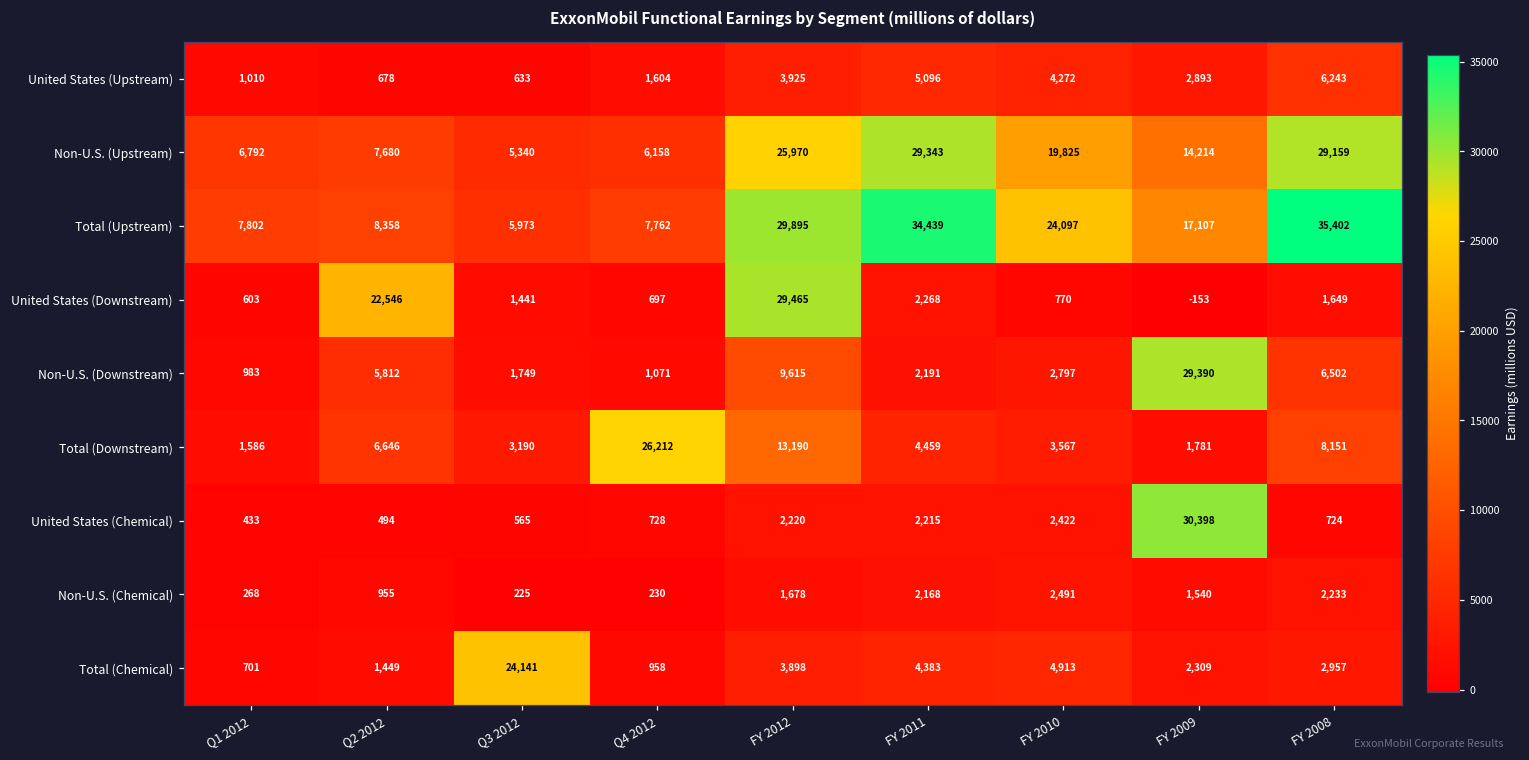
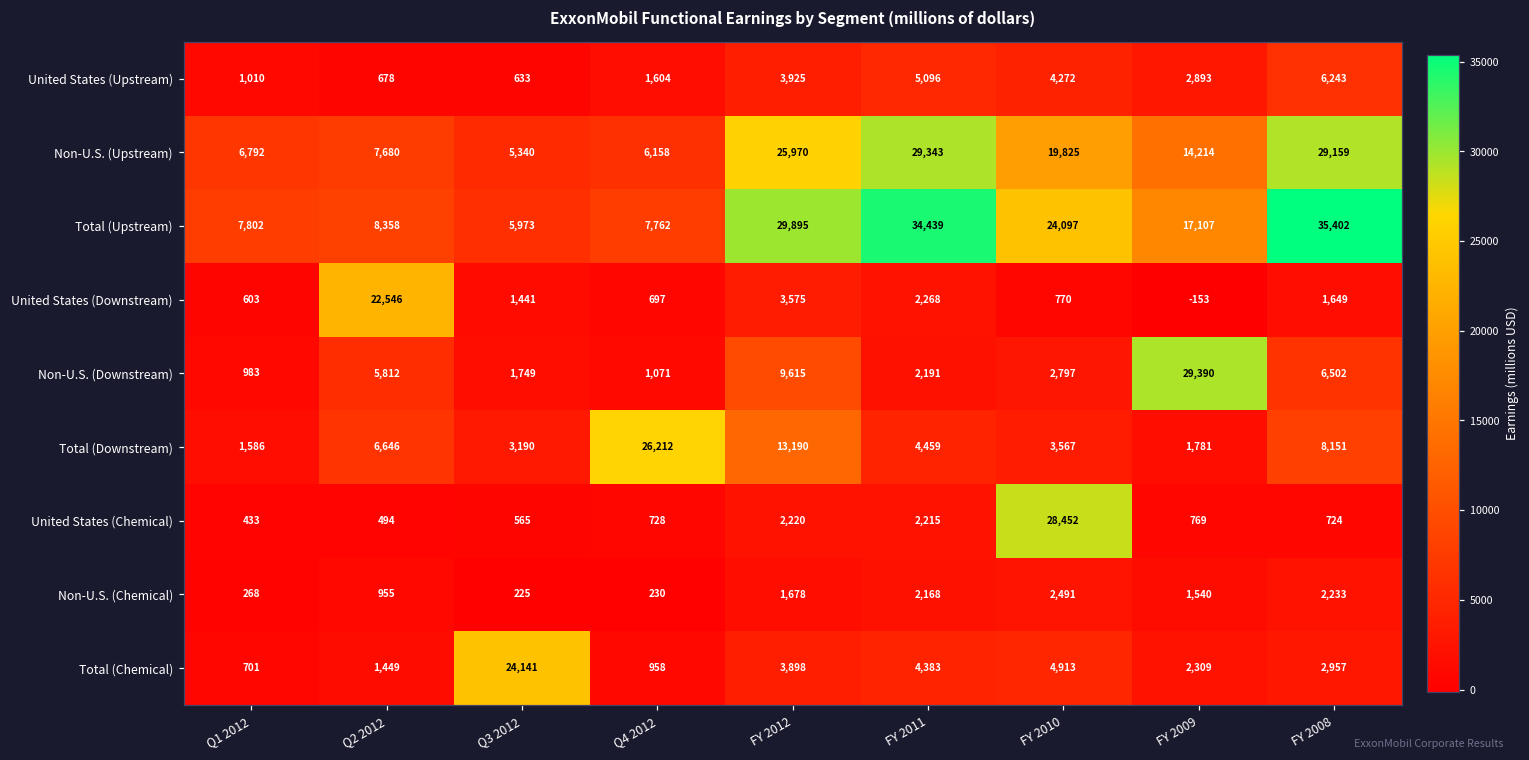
  {
    "United States (Upstream)": {
      "Q1 2012": "1,010",
      "Q2 2012": "678",
      "Q3 2012": "633",
      "Q4 2012": "1,604",
      "FY 2012": "3,925",
      "FY 2011": "5,096",
      "FY 2010": "4,272",
      "FY 2009": "2,893",
      "FY 2008": "6,243"
    },
    "Non-U.S. (Upstream)": {
      "Q1 2012": "6,792",
      "Q2 2012": "7,680",
      "Q3 2012": "5,340",
      "Q4 2012": "6,158",
      "FY 2012": "25,970",
      "FY 2011": "29,343",
      "FY 2010": "19,825",
      "FY 2009": "14,214",
      "FY 2008": "29,159"
    },
    "Total (Upstream)": {
      "Q1 2012": "7,802",
      "Q2 2012": "8,358",
      "Q3 2012": "5,973",
      "Q4 2012": "7,762",
      "FY 2012": "29,895",
      "FY 2011": "34,439",
      "FY 2010": "24,097",
      "FY 2009": "17,107",
      "FY 2008": "35,402"
    },
    "United States (Downstream)": {
      "Q1 2012": "603",
      "Q2 2012": "22,546",
      "Q3 2012": "1,441",
      "Q4 2012": "697",
-     "FY 2012": "29,465",
+     "FY 2012": "3,575",
      "FY 2011": "2,268",
      "FY 2010": "770",
      "FY 2009": "-153",
      "FY 2008": "1,649"
    },
    "Non-U.S. (Downstream)": {
      "Q1 2012": "983",
      "Q2 2012": "5,812",
      "Q3 2012": "1,749",
      "Q4 2012": "1,071",
      "FY 2012": "9,615",
      "FY 2011": "2,191",
      "FY 2010": "2,797",
      "FY 2009": "29,390",
      "FY 2008": "6,502"
    },
    "Total (Downstream)": {
      "Q1 2012": "1,586",
      "Q2 2012": "6,646",
      "Q3 2012": "3,190",
      "Q4 2012": "26,212",
      "FY 2012": "13,190",
      "FY 2011": "4,459",
      "FY 2010": "3,567",
      "FY 2009": "1,781",
      "FY 2008": "8,151"
    },
    "United States (Chemical)": {
      "Q1 2012": "433",
      "Q2 2012": "494",
      "Q3 2012": "565",
      "Q4 2012": "728",
      "FY 2012": "2,220",
      "FY 2011": "2,215",
-     "FY 2010": "2,422",
-     "FY 2009": "30,398",
+     "FY 2010": "28,452",
+     "FY 2009": "769",
      "FY 2008": "724"
    },
    "Non-U.S. (Chemical)": {
      "Q1 2012": "268",
      "Q2 2012": "955",
      "Q3 2012": "225",
      "Q4 2012": "230",
      "FY 2012": "1,678",
      "FY 2011": "2,168",
      "FY 2010": "2,491",
      "FY 2009": "1,540",
      "FY 2008": "2,233"
    },
    "Total (Chemical)": {
      "Q1 2012": "701",
      "Q2 2012": "1,449",
      "Q3 2012": "24,141",
      "Q4 2012": "958",
      "FY 2012": "3,898",
      "FY 2011": "4,383",
      "FY 2010": "4,913",
      "FY 2009": "2,309",
      "FY 2008": "2,957"
    }
  }
